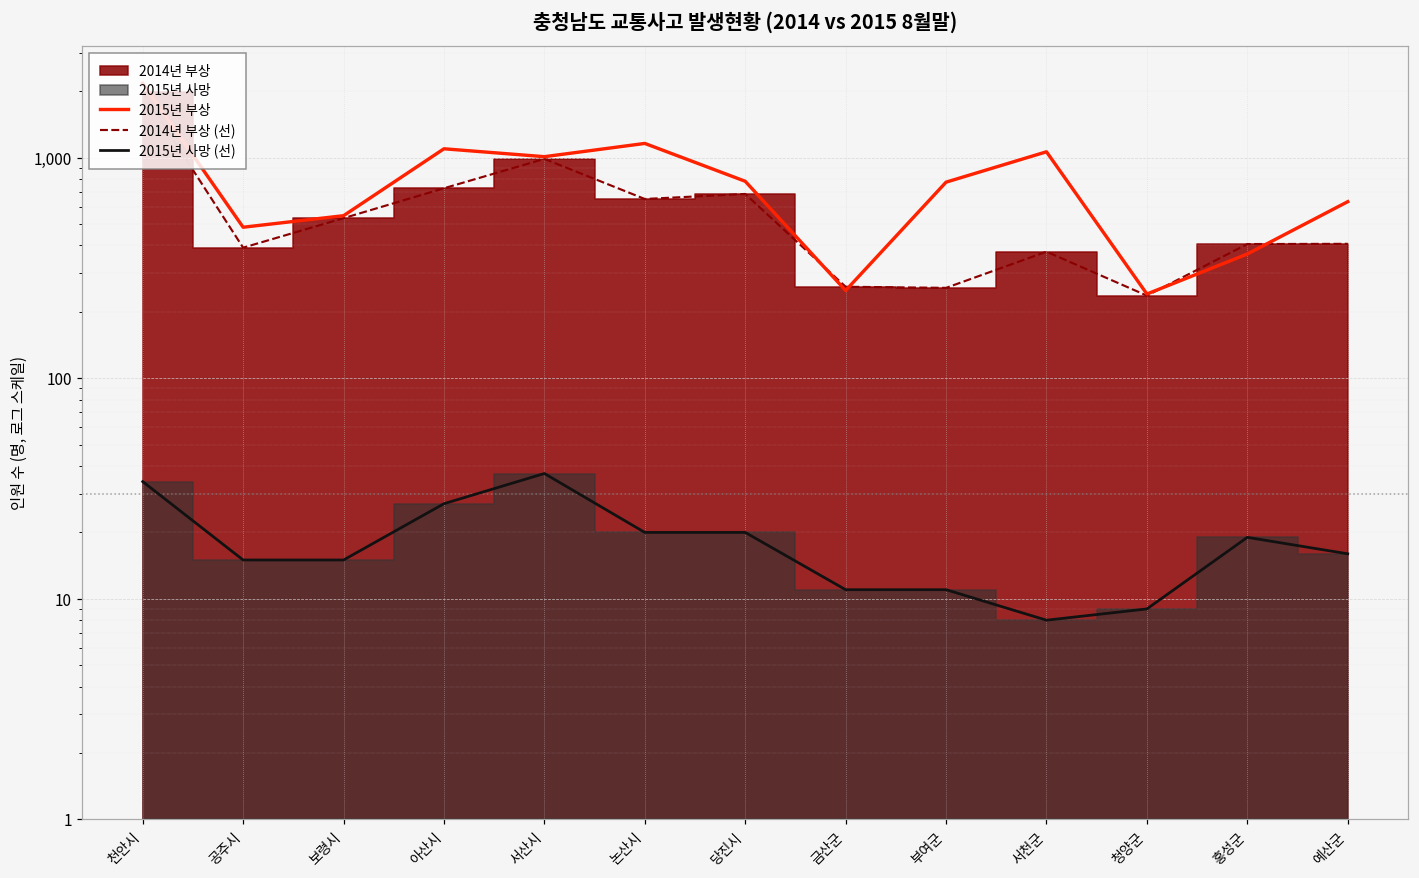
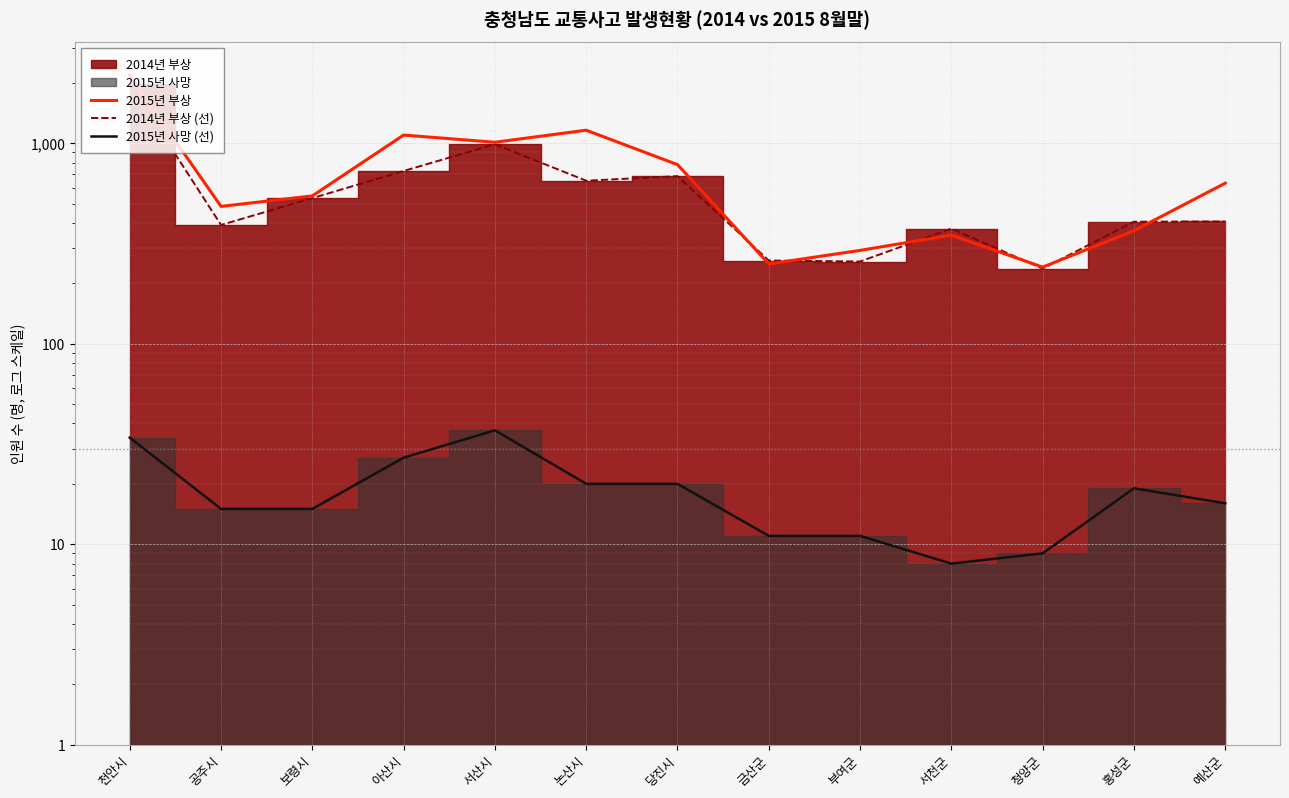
  {
    "2015년 부상": {
      "공주시": "480",
      "아산시": "1,100",
      "논산시": "1,200",
      "당진시": "780",
      "금산군": "250",
-     "부여군": "780",
-     "서천군": "1,100",
+     "부여군": "290",
+     "서천군": "350",
      "홍성군": "370",
      "예산군": "630"
    }
  }
